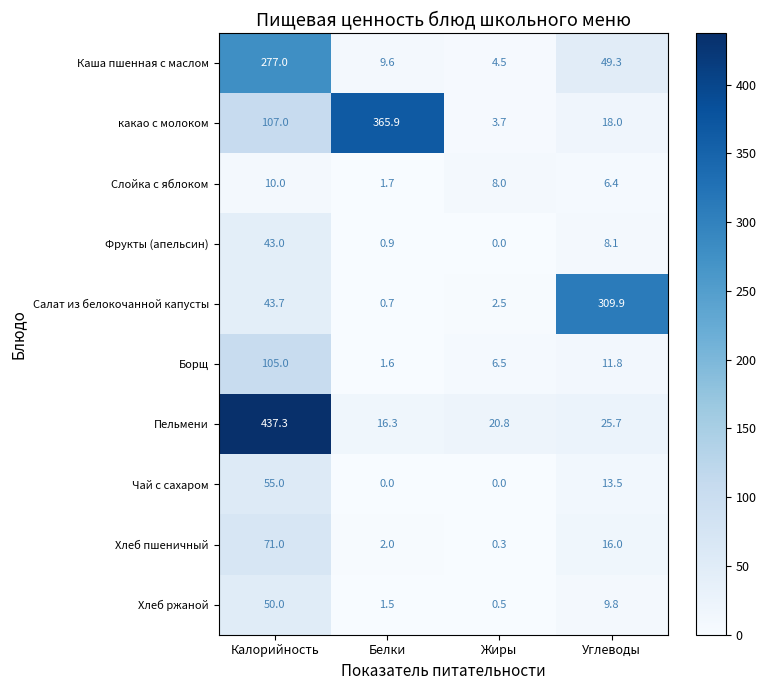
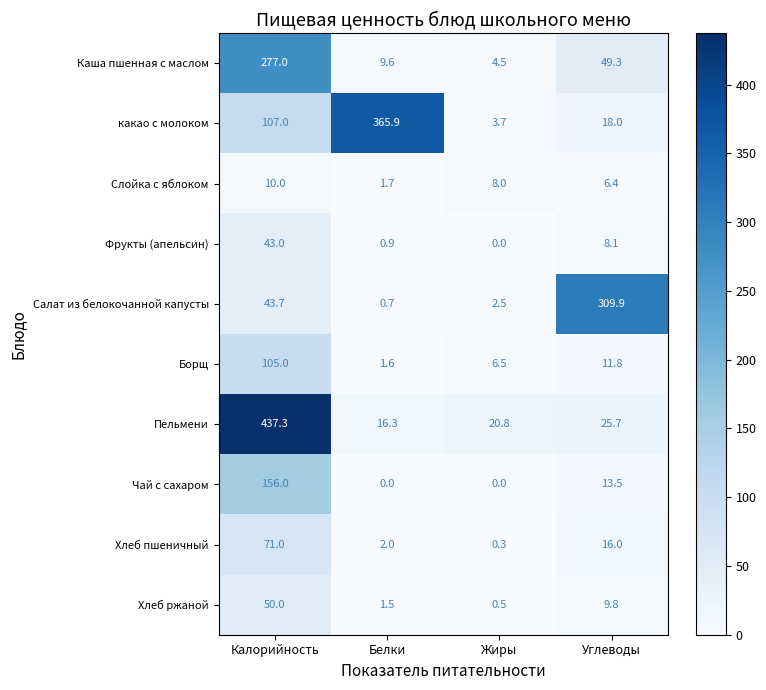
  {
    "Каша пшенная с маслом": {
      "Калорийность": 277.0,
      "Белки": 9.6,
      "Жиры": 4.5,
      "Углеводы": 49.3
    },
    "какао с молоком": {
      "Калорийность": 107.0,
      "Белки": 365.9,
      "Жиры": 3.7,
      "Углеводы": 18.0
    },
    "Слойка с яблоком": {
      "Калорийность": 10.0,
      "Белки": 1.7,
      "Жиры": 8.0,
      "Углеводы": 6.4
    },
    "Фрукты (апельсин)": {
      "Калорийность": 43.0,
      "Белки": 0.9,
      "Жиры": 0.0,
      "Углеводы": 8.1
    },
    "Салат из белокочанной капусты": {
      "Калорийность": 43.7,
      "Белки": 0.7,
      "Жиры": 2.5,
      "Углеводы": 309.9
    },
    "Борщ": {
      "Калорийность": 105.0,
      "Белки": 1.6,
      "Жиры": 6.5,
      "Углеводы": 11.8
    },
    "Пельмени": {
      "Калорийность": 437.3,
      "Белки": 16.3,
      "Жиры": 20.8,
      "Углеводы": 25.7
    },
    "Чай с сахаром": {
-     "Калорийность": 55.0,
+     "Калорийность": 156.0,
      "Белки": 0.0,
      "Жиры": 0.0,
      "Углеводы": 13.5
    },
    "Хлеб пшеничный": {
      "Калорийность": 71.0,
      "Белки": 2.0,
      "Жиры": 0.3,
      "Углеводы": 16.0
    },
    "Хлеб ржаной": {
      "Калорийность": 50.0,
      "Белки": 1.5,
      "Жиры": 0.5,
      "Углеводы": 9.8
    }
  }
